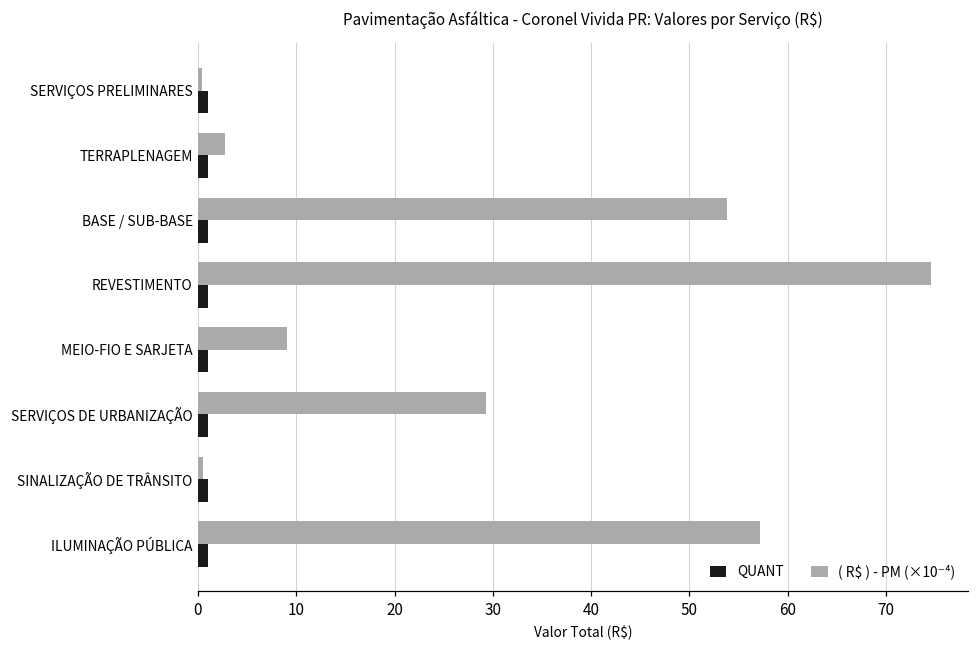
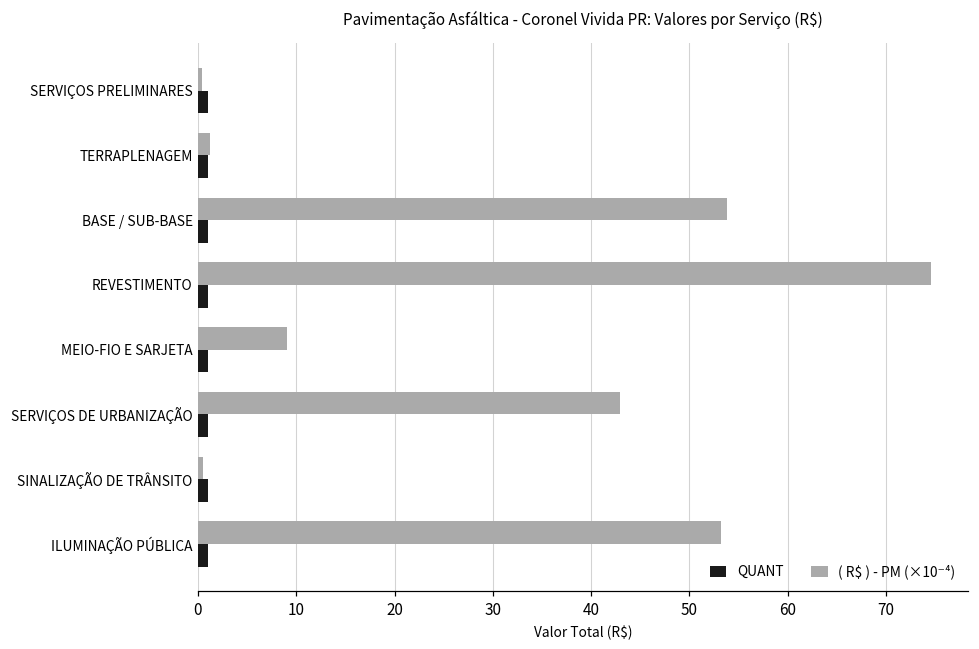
  {
    "QUANT": {
      "SERVIÇOS PRELIMINARES": 1,
      "TERRAPLENAGEM": 1,
      "BASE / SUB-BASE": 1,
      "REVESTIMENTO": 1,
      "MEIO-FIO E SARJETA": 1,
      "SERVIÇOS DE URBANIZAÇÃO": 1,
      "SINALIZAÇÃO DE TRÂNSITO": 1,
      "ILUMINAÇÃO PÚBLICA": 1
    },
    "( R$ ) - PM (×10⁻⁴)": {
      "SERVIÇOS PRELIMINARES": 0,
-     "TERRAPLENAGEM": 3,
+     "TERRAPLENAGEM": 1,
      "BASE / SUB-BASE": 54,
      "REVESTIMENTO": 75,
      "MEIO-FIO E SARJETA": 9,
-     "SERVIÇOS DE URBANIZAÇÃO": 29,
+     "SERVIÇOS DE URBANIZAÇÃO": 43,
      "SINALIZAÇÃO DE TRÂNSITO": 1,
-     "ILUMINAÇÃO PÚBLICA": 57
+     "ILUMINAÇÃO PÚBLICA": 53
    }
  }
